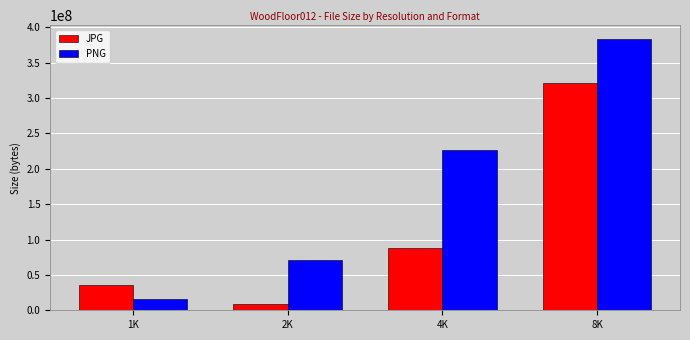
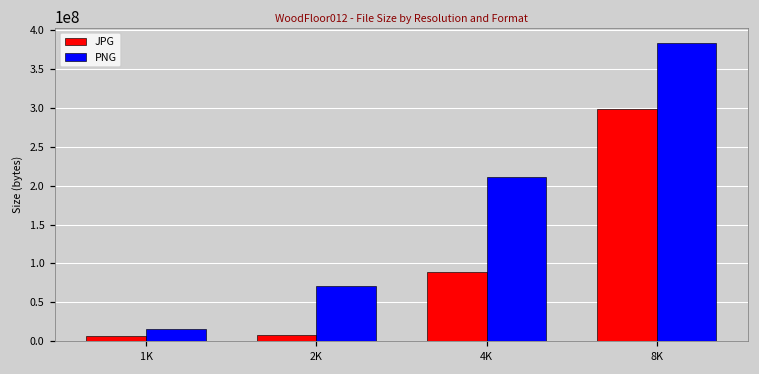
  {
    "JPG": {
-     "1K": 40000000,
+     "1K": 10000000,
      "2K": 10000000,
      "4K": 90000000,
-     "8K": 320000000
+     "8K": 300000000
    },
    "PNG": {
      "1K": 20000000,
      "2K": 70000000,
-     "4K": 230000000,
+     "4K": 210000000,
      "8K": 380000000
    }
  }
